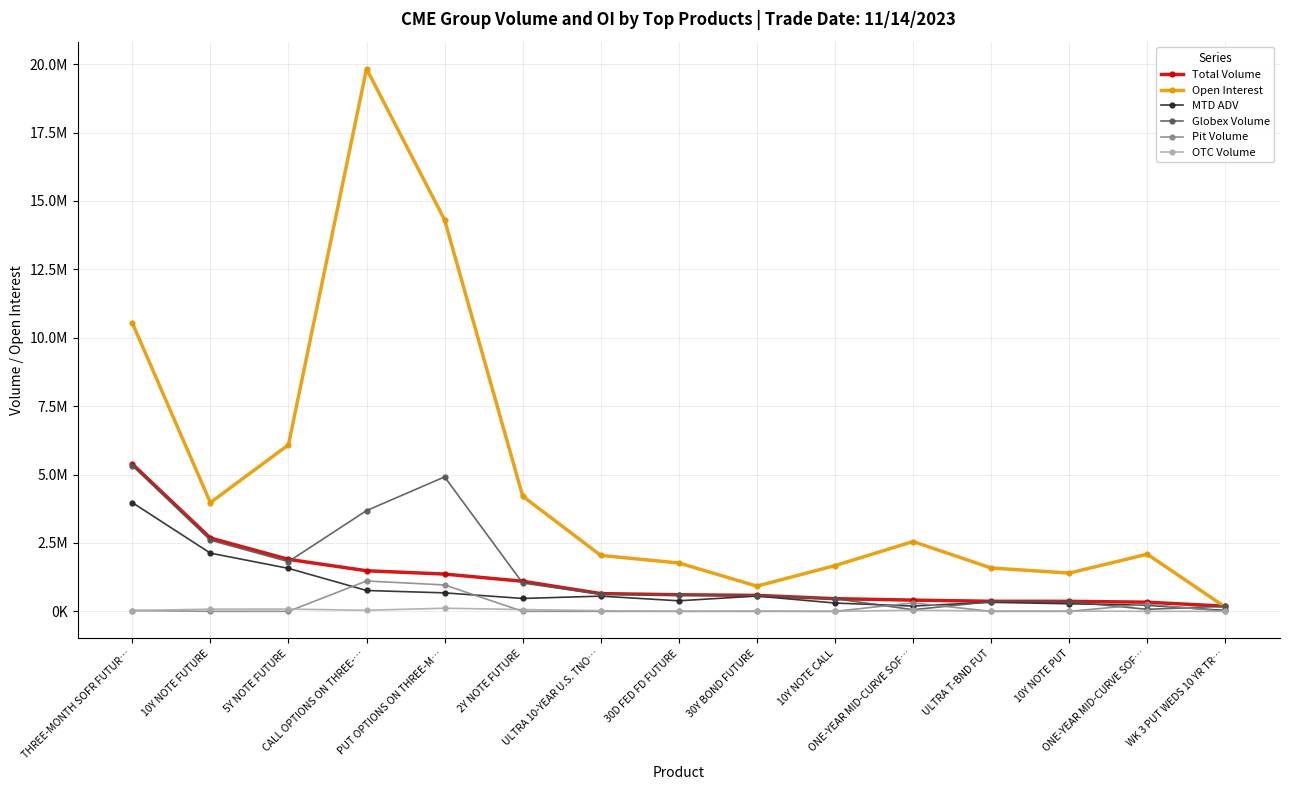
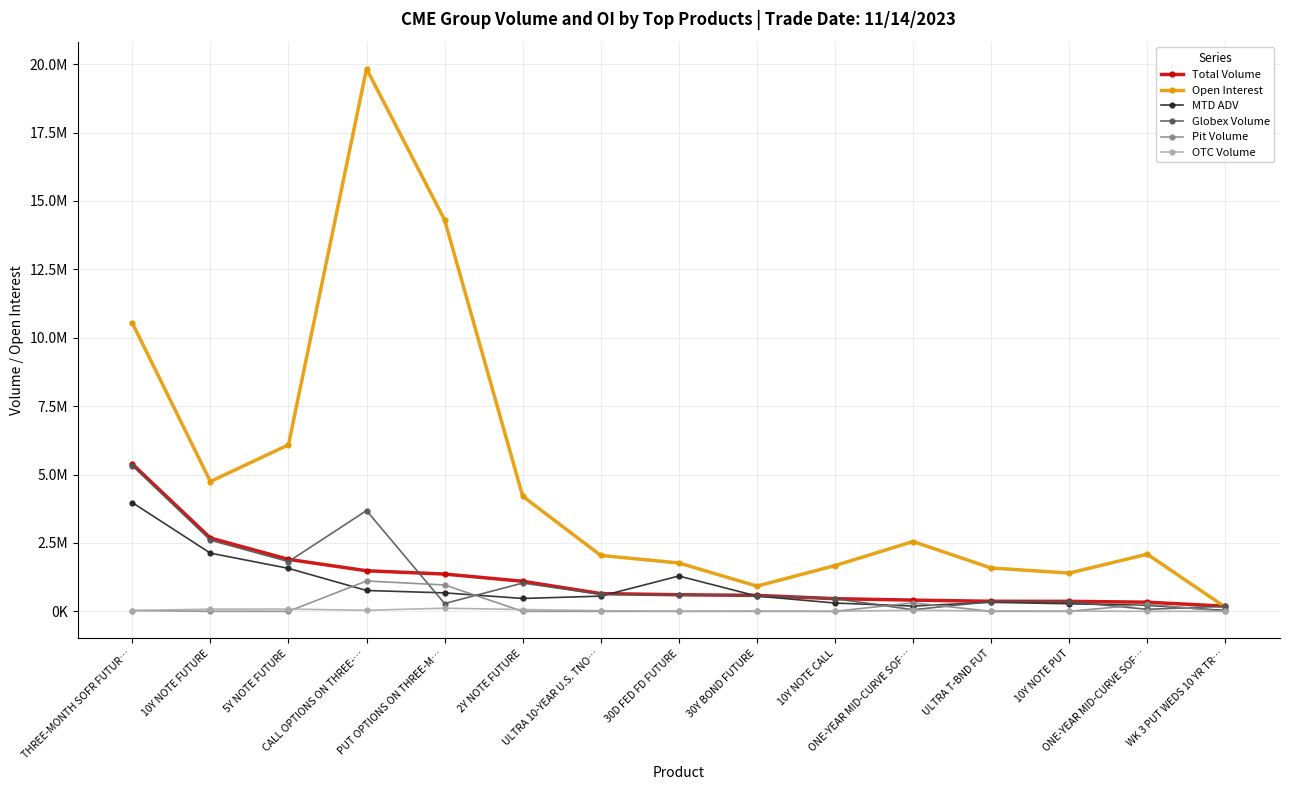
  {
    "Total Volume": {
      "CALL OPTIONS ON THREE-…": 1500000,
      "PUT OPTIONS ON THREE-M…": 1400000
    },
    "Open Interest": {
      "THREE-MONTH SOFR FUTUR…": 10500000,
-     "10Y NOTE FUTURE": 4000000,
+     "10Y NOTE FUTURE": 4700000,
      "5Y NOTE FUTURE": 6100000,
      "CALL OPTIONS ON THREE-…": 19800000,
      "PUT OPTIONS ON THREE-M…": 14300000,
      "2Y NOTE FUTURE": 4200000,
      "ULTRA 10-YEAR U.S. TNO…": 2000000,
      "30D FED FD FUTURE": 1800000,
      "30Y BOND FUTURE": 900000,
      "10Y NOTE CALL": 1700000,
      "ULTRA T-BND FUT": 1600000,
      "10Y NOTE PUT": 1400000
    },
    "MTD ADV": {
      "THREE-MONTH SOFR FUTUR…": 4000000,
      "10Y NOTE FUTURE": 2100000,
      "5Y NOTE FUTURE": 1600000,
      "CALL OPTIONS ON THREE-…": 800000,
      "PUT OPTIONS ON THREE-M…": 700000,
      "2Y NOTE FUTURE": 500000,
-     "30D FED FD FUTURE": 400000,
+     "30D FED FD FUTURE": 1300000,
      "10Y NOTE CALL": 300000
    },
    "Globex Volume": {
      "CALL OPTIONS ON THREE-…": 3700000,
-     "PUT OPTIONS ON THREE-M…": 4900000
+     "PUT OPTIONS ON THREE-M…": 300000
    }
  }
